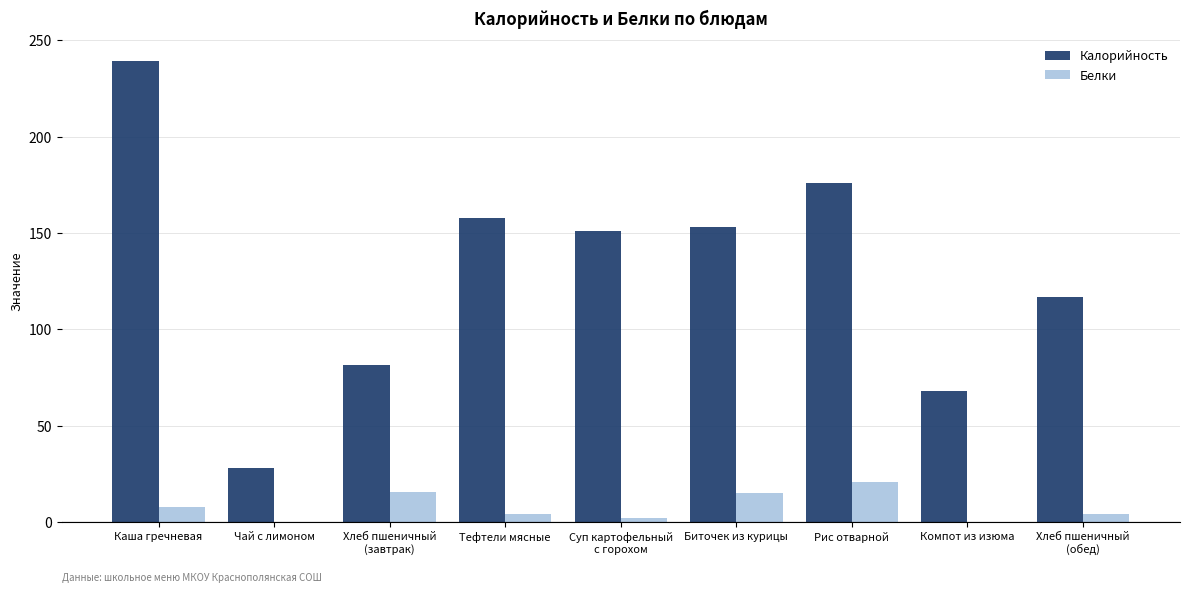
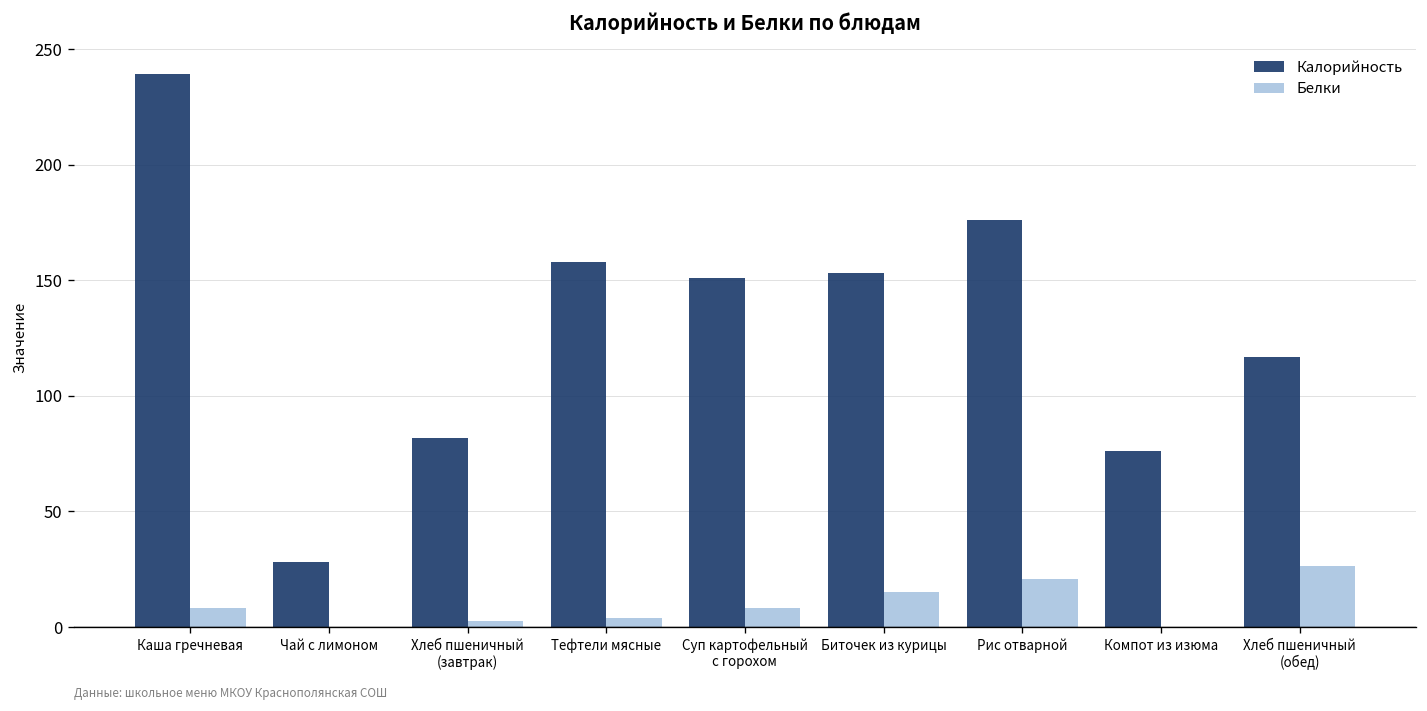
  {
    "Калорийность": {
      "Каша гречневая": 239,
      "Чай с лимоном": 28,
      "Хлеб пшеничный (завтрак)": 82,
      "Тефтели мясные": 158,
      "Суп картофельный с горохом": 151,
      "Биточек из курицы": 153,
      "Рис отварной": 176,
-     "Компот из изюма": 68,
+     "Компот из изюма": 76,
      "Хлеб пшеничный (обед)": 117
    },
    "Белки": {
      "Каша гречневая": 8,
      "Чай с лимоном": 0,
-     "Хлеб пшеничный (завтрак)": 15,
+     "Хлеб пшеничный (завтрак)": 2,
      "Тефтели мясные": 4,
-     "Суп картофельный с горохом": 2,
+     "Суп картофельный с горохом": 8,
      "Биточек из курицы": 15,
      "Рис отварной": 21,
      "Компот из изюма": 0,
-     "Хлеб пшеничный (обед)": 4
+     "Хлеб пшеничный (обед)": 26
    }
  }
